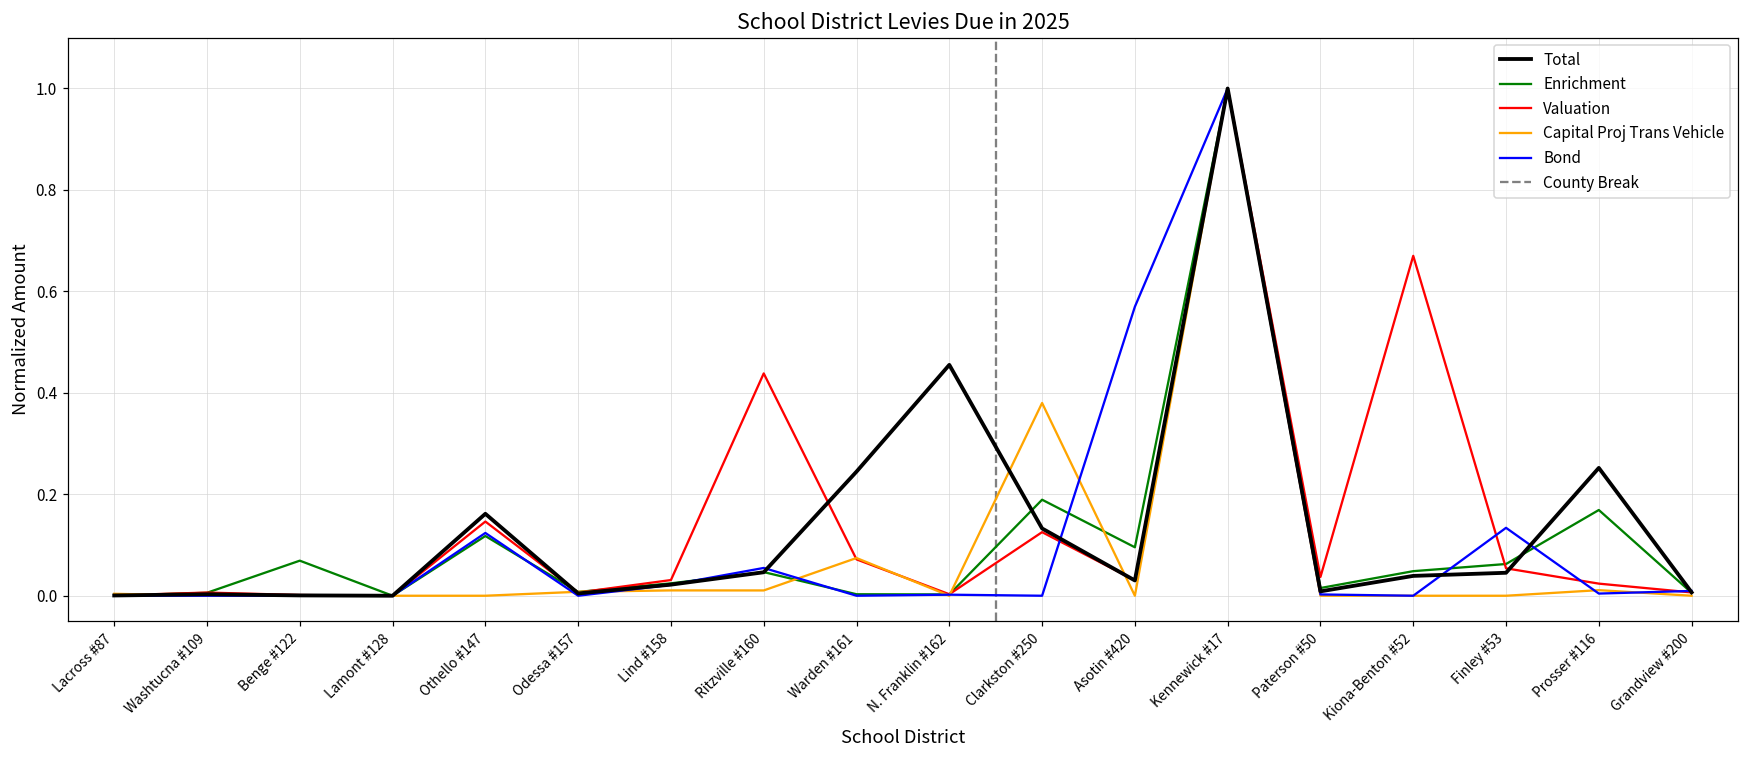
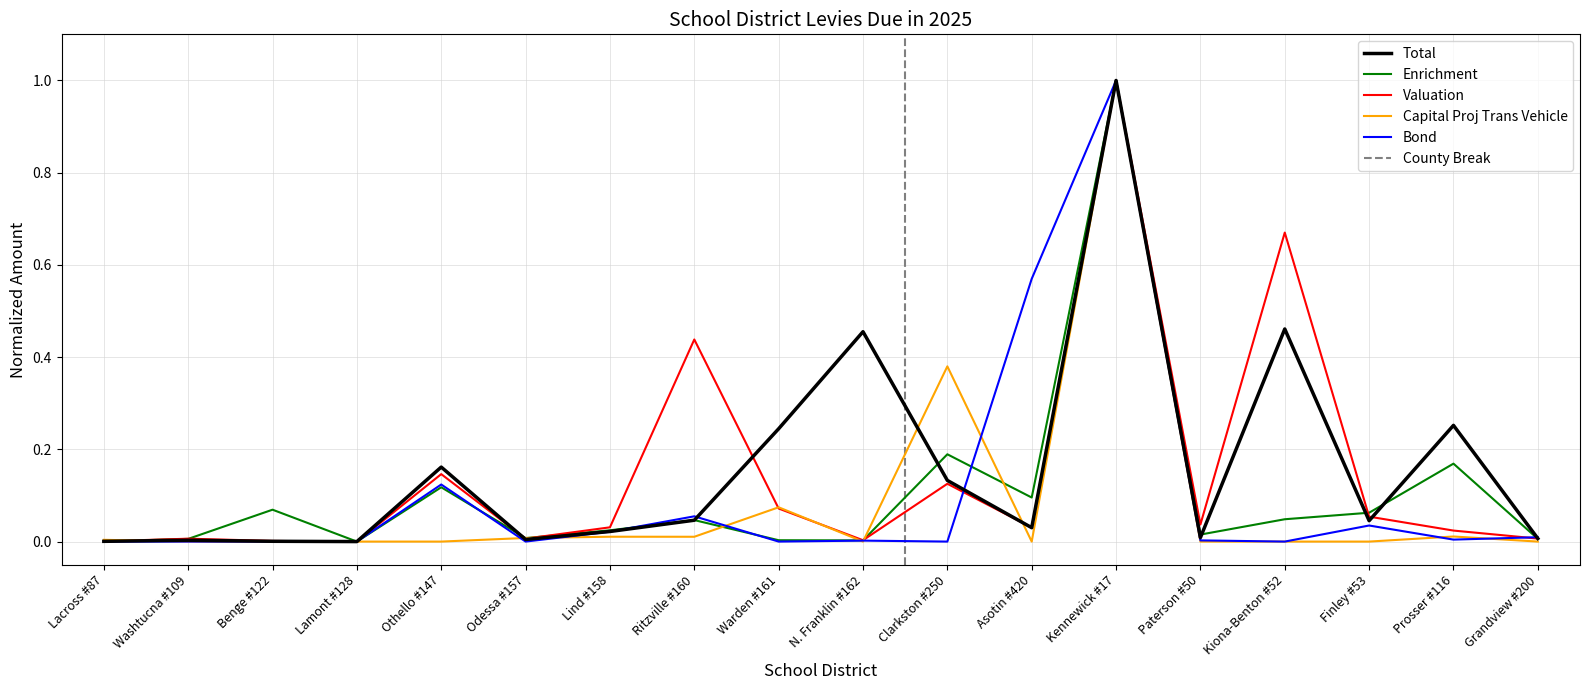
  {
    "Total": {
      "Othello #147": 0.16,
      "Warden #161": 0.24,
      "N. Franklin #162": 0.46,
      "Clarkston #250": 0.13,
      "Paterson #50": 0.01,
-     "Kiona-Benton #52": 0.04,
+     "Kiona-Benton #52": 0.46,
      "Finley #53": 0.05,
      "Prosser #116": 0.25
    },
    "Enrichment": {
      "Benge #122": 0.07,
      "Othello #147": 0.12,
      "Clarkston #250": 0.19,
      "Asotin #420": 0.10,
      "Paterson #50": 0.02,
      "Kiona-Benton #52": 0.05,
      "Finley #53": 0.06,
      "Prosser #116": 0.17
    },
    "Valuation": {
      "Othello #147": 0.15,
      "Lind #158": 0.03,
      "Ritzville #160": 0.44,
      "Clarkston #250": 0.13,
      "Paterson #50": 0.04,
      "Kiona-Benton #52": 0.67,
      "Finley #53": 0.05,
      "Prosser #116": 0.02
    },
    "Capital Proj Trans Vehicle": {
      "Othello #147": 0.00,
      "Lind #158": 0.01,
      "Ritzville #160": 0.01,
      "Clarkston #250": 0.38,
      "Asotin #420": 0.00,
      "Finley #53": 0.00,
      "Prosser #116": 0.01,
      "Grandview #200": 0.00
    },
    "Bond": {
      "Othello #147": 0.12,
      "Ritzville #160": 0.05,
      "Clarkston #250": 0.00,
      "Asotin #420": 0.57,
-     "Finley #53": 0.13,
+     "Finley #53": 0.03,
      "Prosser #116": 0.00
    }
  }
